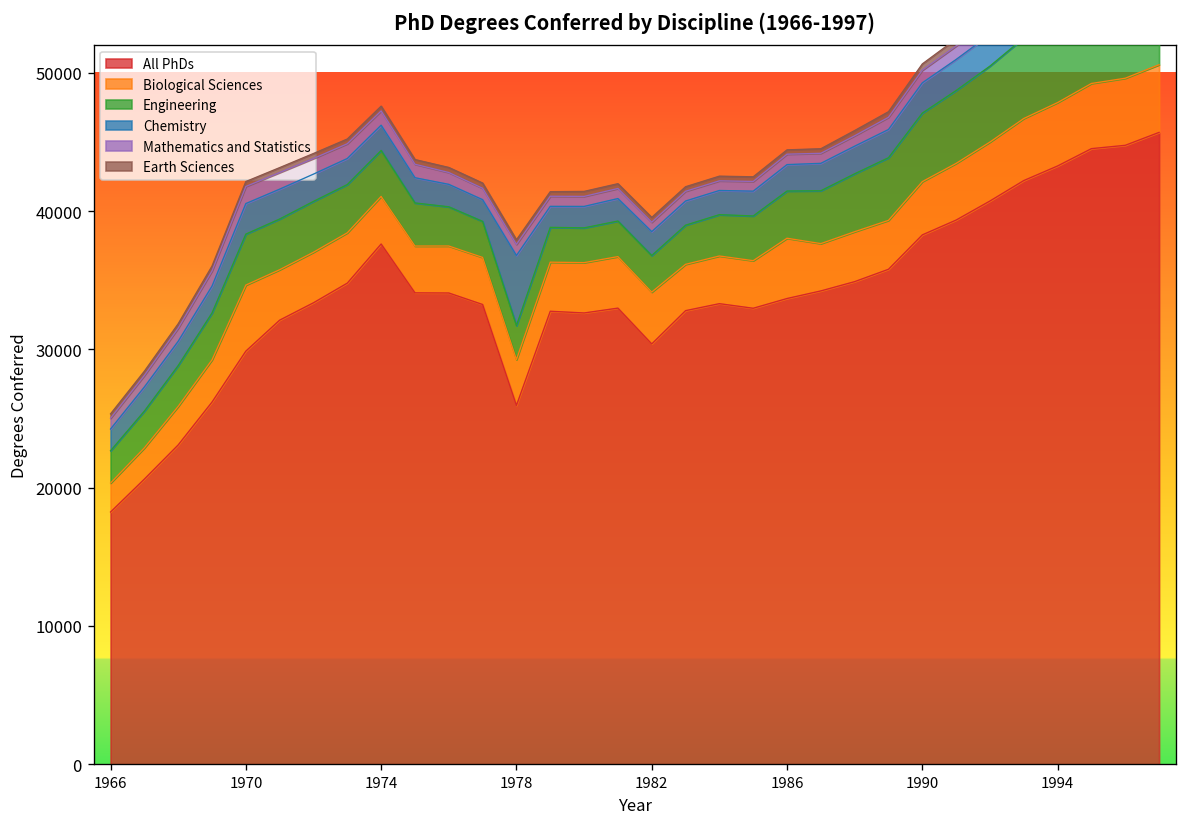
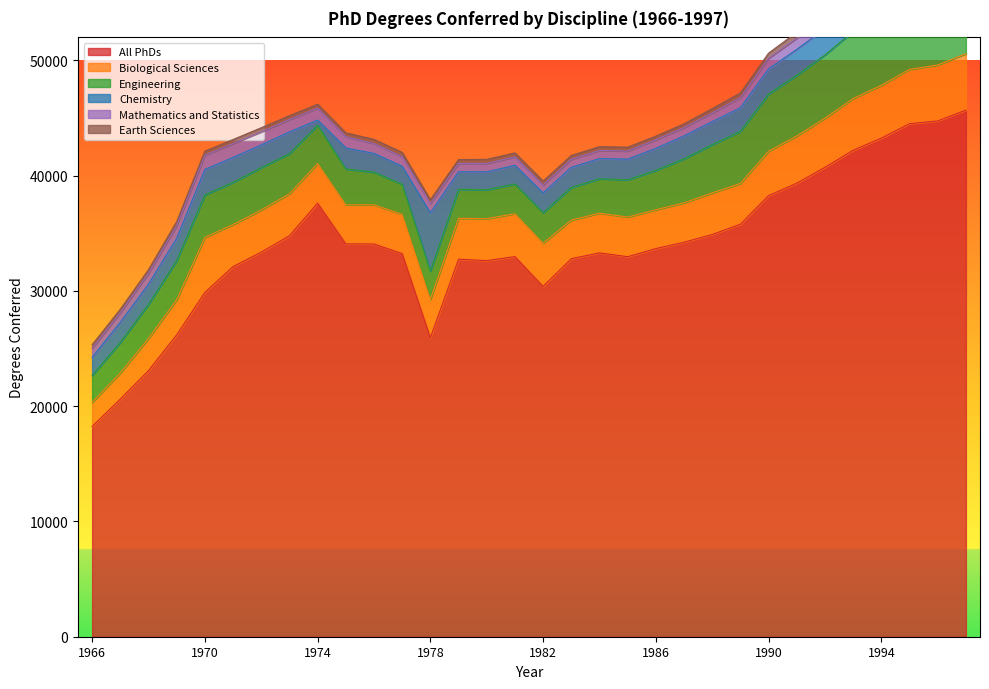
  {
    "All PhDs": {
      "1966": 18200,
      "1970": 29900,
      "1974": 37600,
      "1978": 25900,
      "1982": 30400,
      "1986": 33700,
      "1990": 38300,
      "1994": 43300
    },
    "Biological Sciences": {
      "1966": 2100,
      "1970": 4800,
      "1974": 3400,
      "1978": 3300,
      "1982": 3700,
-     "1986": 4400,
+     "1986": 3400,
      "1990": 3900,
      "1994": 4600
    },
    "Engineering": {
      "1966": 2300,
      "1970": 3700,
      "1974": 3300,
      "1978": 2500,
      "1982": 2600,
      "1986": 3400,
      "1990": 5000
    },
    "Chemistry": {
      "1966": 1600,
      "1970": 2200,
-     "1974": 1800,
+     "1974": 400,
      "1978": 5100,
      "1982": 1700,
      "1986": 1900,
      "1990": 2200
    },
    "Mathematics and Statistics": {
      "1966": 800,
      "1970": 1200,
      "1974": 1000,
      "1978": 800,
      "1982": 700,
      "1986": 800,
      "1990": 900
    },
    "Earth Sciences": {
      "1966": 300,
      "1970": 400,
      "1974": 300,
      "1978": 300,
      "1982": 300,
      "1986": 300,
      "1990": 500
    }
  }
